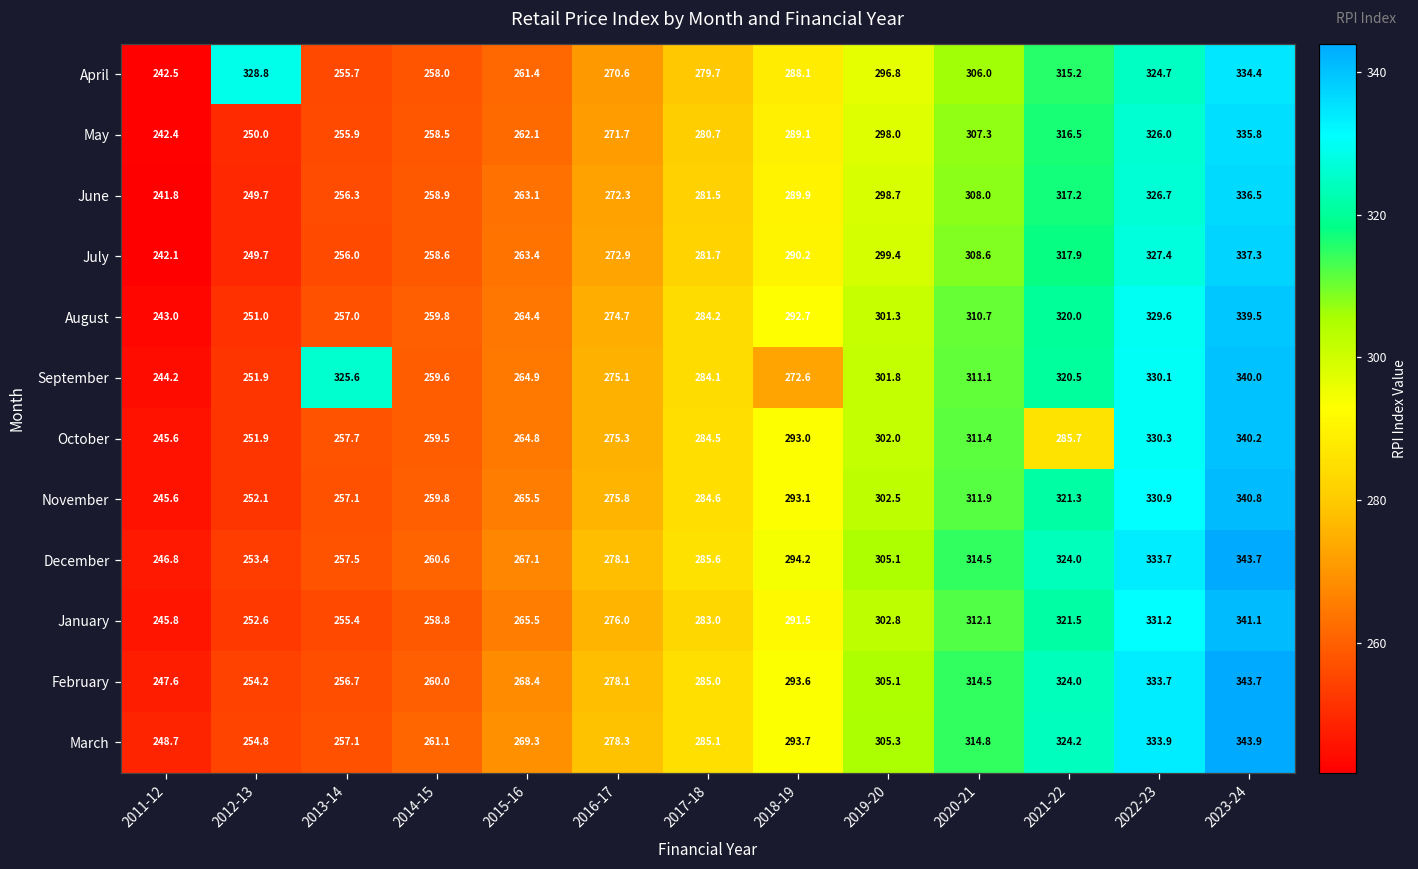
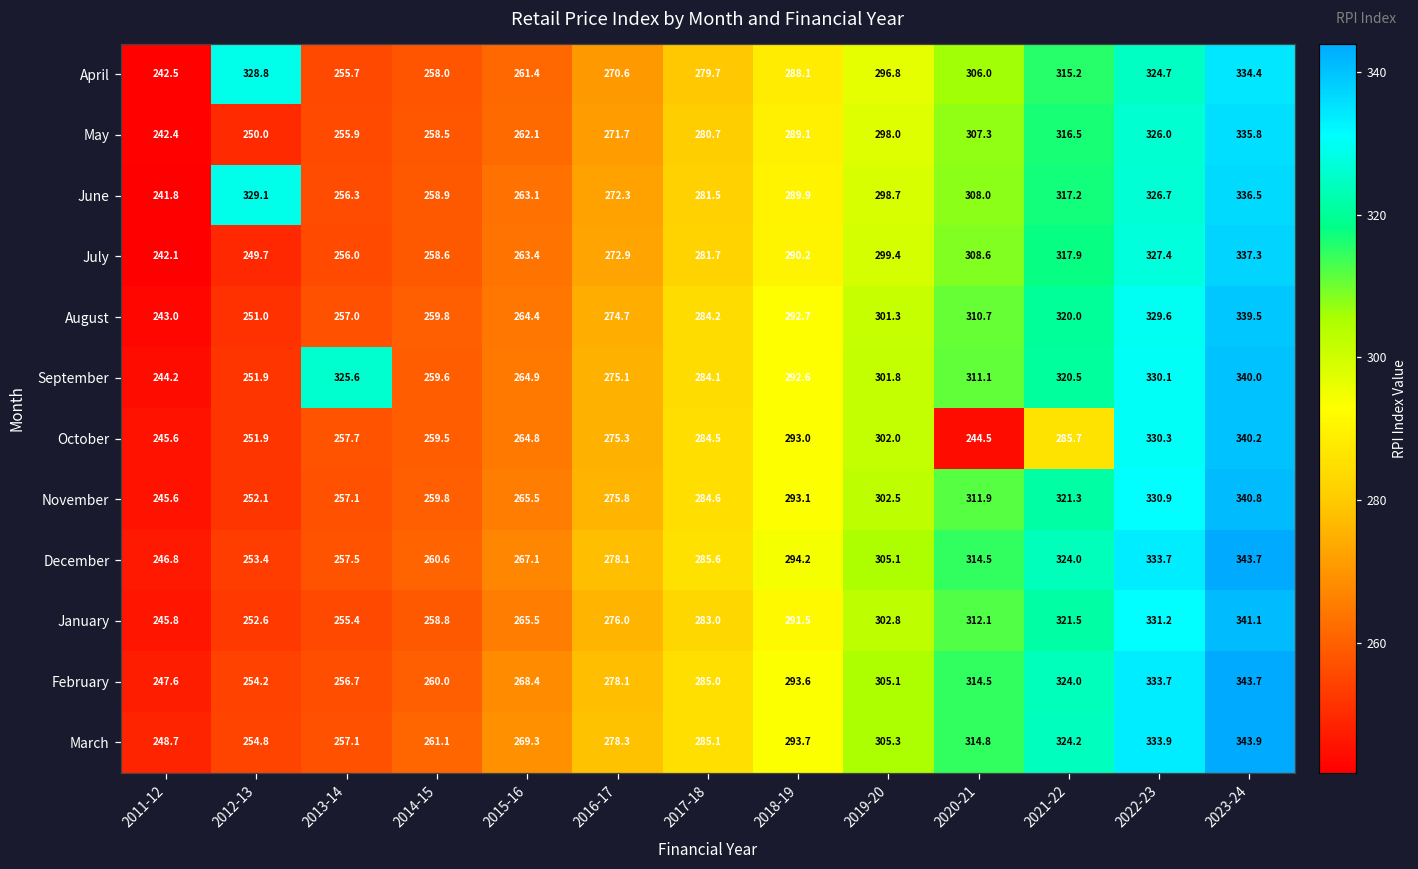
  {
    "April": {
      "2011-12": 242.5,
      "2012-13": 328.8,
      "2013-14": 255.7,
      "2014-15": 258.0,
      "2015-16": 261.4,
      "2016-17": 270.6,
      "2017-18": 279.7,
      "2018-19": 288.1,
      "2019-20": 296.8,
      "2020-21": 306.0,
      "2021-22": 315.2,
      "2022-23": 324.7,
      "2023-24": 334.4
    },
    "May": {
      "2011-12": 242.4,
      "2012-13": 250.0,
      "2013-14": 255.9,
      "2014-15": 258.5,
      "2015-16": 262.1,
      "2016-17": 271.7,
      "2017-18": 280.7,
      "2018-19": 289.1,
      "2019-20": 298.0,
      "2020-21": 307.3,
      "2021-22": 316.5,
      "2022-23": 326.0,
      "2023-24": 335.8
    },
    "June": {
      "2011-12": 241.8,
-     "2012-13": 249.7,
+     "2012-13": 329.1,
      "2013-14": 256.3,
      "2014-15": 258.9,
      "2015-16": 263.1,
      "2016-17": 272.3,
      "2017-18": 281.5,
      "2018-19": 289.9,
      "2019-20": 298.7,
      "2020-21": 308.0,
      "2021-22": 317.2,
      "2022-23": 326.7,
      "2023-24": 336.5
    },
    "July": {
      "2011-12": 242.1,
      "2012-13": 249.7,
      "2013-14": 256.0,
      "2014-15": 258.6,
      "2015-16": 263.4,
      "2016-17": 272.9,
      "2017-18": 281.7,
      "2018-19": 290.2,
      "2019-20": 299.4,
      "2020-21": 308.6,
      "2021-22": 317.9,
      "2022-23": 327.4,
      "2023-24": 337.3
    },
    "August": {
      "2011-12": 243.0,
      "2012-13": 251.0,
      "2013-14": 257.0,
      "2014-15": 259.8,
      "2015-16": 264.4,
      "2016-17": 274.7,
      "2017-18": 284.2,
      "2018-19": 292.7,
      "2019-20": 301.3,
      "2020-21": 310.7,
      "2021-22": 320.0,
      "2022-23": 329.6,
      "2023-24": 339.5
    },
    "September": {
      "2011-12": 244.2,
      "2012-13": 251.9,
      "2013-14": 325.6,
      "2014-15": 259.6,
      "2015-16": 264.9,
      "2016-17": 275.1,
      "2017-18": 284.1,
-     "2018-19": 272.6,
+     "2018-19": 292.6,
      "2019-20": 301.8,
      "2020-21": 311.1,
      "2021-22": 320.5,
      "2022-23": 330.1,
      "2023-24": 340.0
    },
    "October": {
      "2011-12": 245.6,
      "2012-13": 251.9,
      "2013-14": 257.7,
      "2014-15": 259.5,
      "2015-16": 264.8,
      "2016-17": 275.3,
      "2017-18": 284.5,
      "2018-19": 293.0,
      "2019-20": 302.0,
-     "2020-21": 311.4,
+     "2020-21": 244.5,
      "2021-22": 285.7,
      "2022-23": 330.3,
      "2023-24": 340.2
    },
    "November": {
      "2011-12": 245.6,
      "2012-13": 252.1,
      "2013-14": 257.1,
      "2014-15": 259.8,
      "2015-16": 265.5,
      "2016-17": 275.8,
      "2017-18": 284.6,
      "2018-19": 293.1,
      "2019-20": 302.5,
      "2020-21": 311.9,
      "2021-22": 321.3,
      "2022-23": 330.9,
      "2023-24": 340.8
    },
    "December": {
      "2011-12": 246.8,
      "2012-13": 253.4,
      "2013-14": 257.5,
      "2014-15": 260.6,
      "2015-16": 267.1,
      "2016-17": 278.1,
      "2017-18": 285.6,
      "2018-19": 294.2,
      "2019-20": 305.1,
      "2020-21": 314.5,
      "2021-22": 324.0,
      "2022-23": 333.7,
      "2023-24": 343.7
    },
    "January": {
      "2011-12": 245.8,
      "2012-13": 252.6,
      "2013-14": 255.4,
      "2014-15": 258.8,
      "2015-16": 265.5,
      "2016-17": 276.0,
      "2017-18": 283.0,
      "2018-19": 291.5,
      "2019-20": 302.8,
      "2020-21": 312.1,
      "2021-22": 321.5,
      "2022-23": 331.2,
      "2023-24": 341.1
    },
    "February": {
      "2011-12": 247.6,
      "2012-13": 254.2,
      "2013-14": 256.7,
      "2014-15": 260.0,
      "2015-16": 268.4,
      "2016-17": 278.1,
      "2017-18": 285.0,
      "2018-19": 293.6,
      "2019-20": 305.1,
      "2020-21": 314.5,
      "2021-22": 324.0,
      "2022-23": 333.7,
      "2023-24": 343.7
    },
    "March": {
      "2011-12": 248.7,
      "2012-13": 254.8,
      "2013-14": 257.1,
      "2014-15": 261.1,
      "2015-16": 269.3,
      "2016-17": 278.3,
      "2017-18": 285.1,
      "2018-19": 293.7,
      "2019-20": 305.3,
      "2020-21": 314.8,
      "2021-22": 324.2,
      "2022-23": 333.9,
      "2023-24": 343.9
    }
  }
